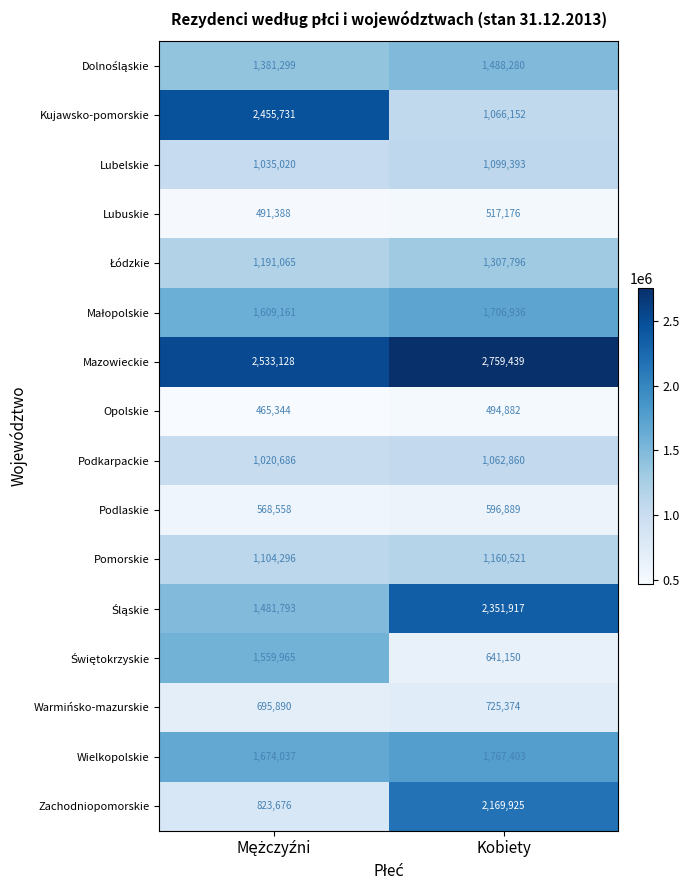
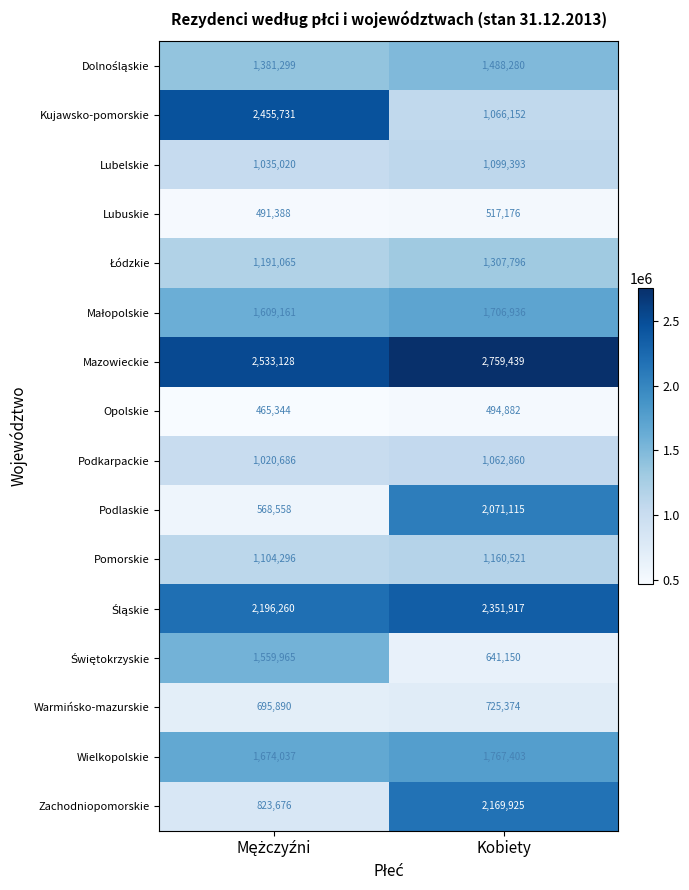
  {
    "Dolnośląskie": {
      "Mężczyźni": "1,381,299",
      "Kobiety": "1,488,280"
    },
    "Kujawsko-pomorskie": {
      "Mężczyźni": "2,455,731",
      "Kobiety": "1,066,152"
    },
    "Lubelskie": {
      "Mężczyźni": "1,035,020",
      "Kobiety": "1,099,393"
    },
    "Lubuskie": {
      "Mężczyźni": "491,388",
      "Kobiety": "517,176"
    },
    "Łódzkie": {
      "Mężczyźni": "1,191,065",
      "Kobiety": "1,307,796"
    },
    "Mazowieckie": {
      "Mężczyźni": "2,533,128",
      "Kobiety": "2,759,439"
    },
    "Opolskie": {
      "Mężczyźni": "465,344",
      "Kobiety": "494,882"
    },
    "Podkarpackie": {
      "Mężczyźni": "1,020,686",
      "Kobiety": "1,062,860"
    },
    "Podlaskie": {
      "Mężczyźni": "568,558",
-     "Kobiety": "596,889"
+     "Kobiety": "2,071,115"
    },
    "Pomorskie": {
      "Mężczyźni": "1,104,296",
      "Kobiety": "1,160,521"
    },
    "Śląskie": {
-     "Mężczyźni": "1,481,793",
+     "Mężczyźni": "2,196,260",
      "Kobiety": "2,351,917"
    },
    "Świętokrzyskie": {
      "Mężczyźni": "1,559,965",
      "Kobiety": "641,150"
    },
    "Warmińsko-mazurskie": {
      "Mężczyźni": "695,890",
      "Kobiety": "725,374"
    },
    "Zachodniopomorskie": {
      "Mężczyźni": "823,676",
      "Kobiety": "2,169,925"
    }
  }
